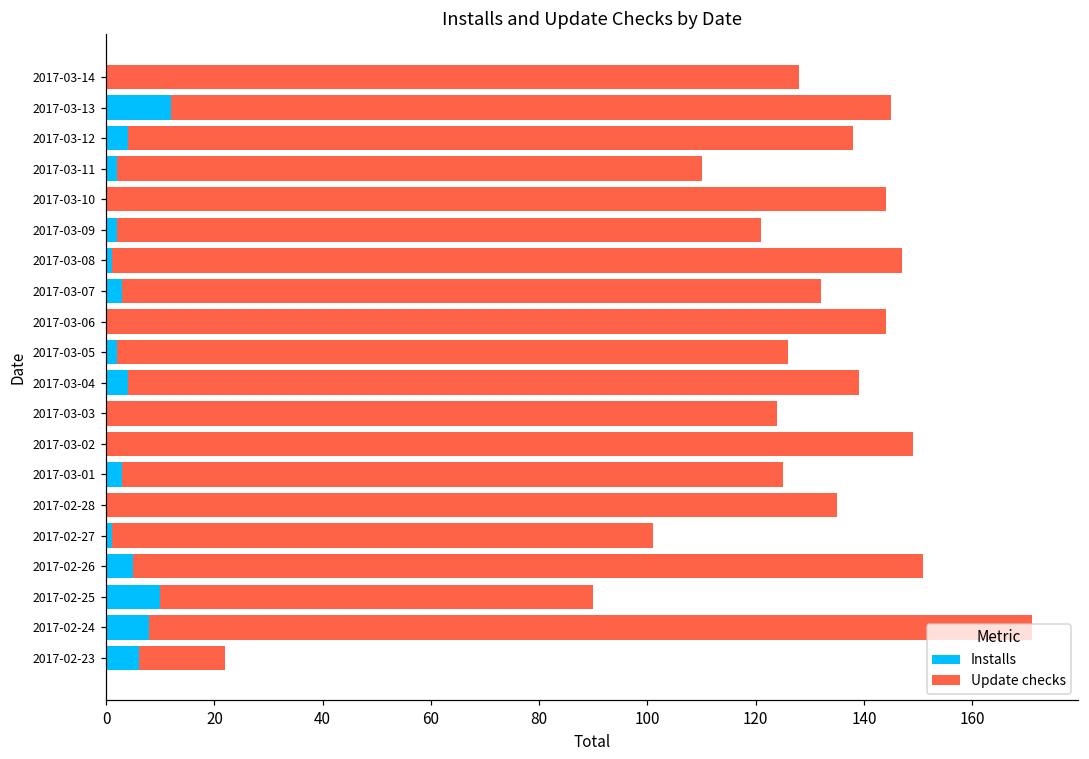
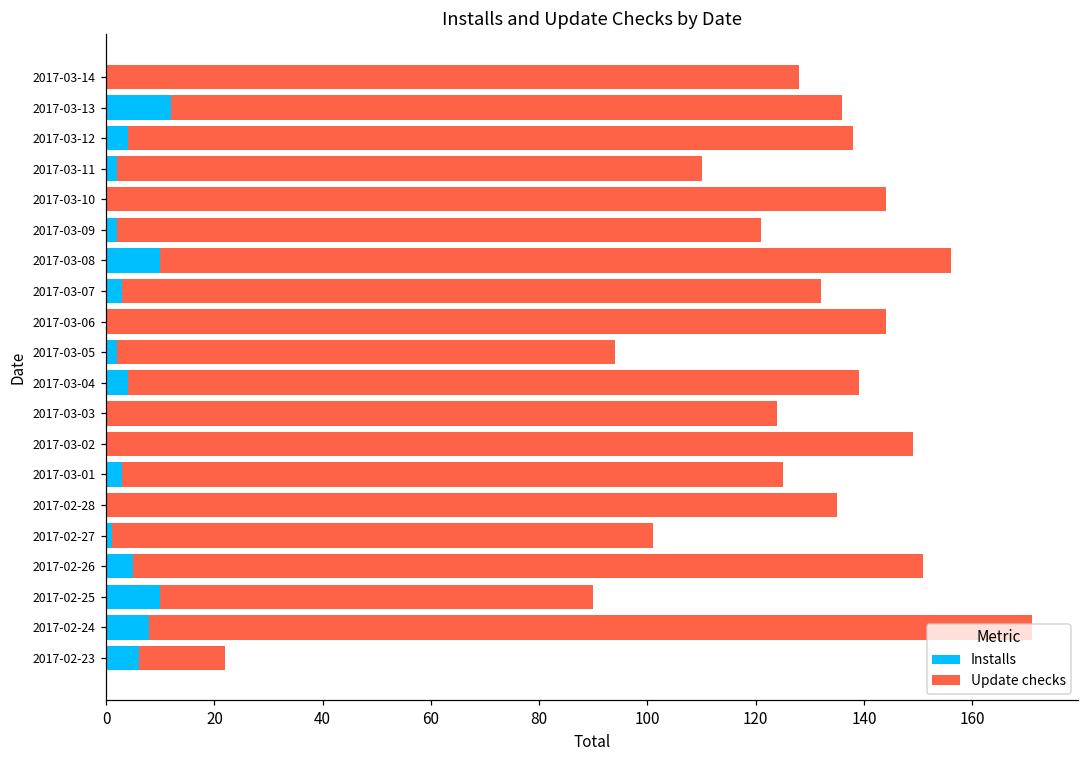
  {
    "Installs": {
      "2017-03-14": 0,
      "2017-03-13": 12,
      "2017-03-12": 4,
      "2017-03-11": 2,
      "2017-03-10": 0,
      "2017-03-09": 2,
-     "2017-03-08": 1,
+     "2017-03-08": 10,
      "2017-03-07": 3,
      "2017-03-06": 0,
      "2017-03-05": 2,
      "2017-03-04": 4,
      "2017-03-03": 0,
      "2017-03-02": 0,
      "2017-03-01": 3,
      "2017-02-28": 0,
      "2017-02-27": 1,
      "2017-02-26": 5,
      "2017-02-25": 10,
      "2017-02-24": 8,
      "2017-02-23": 6
    },
    "Update checks": {
      "2017-03-14": 128,
-     "2017-03-13": 133,
+     "2017-03-13": 124,
      "2017-03-12": 134,
      "2017-03-11": 108,
      "2017-03-10": 144,
      "2017-03-09": 119,
      "2017-03-08": 146,
      "2017-03-07": 129,
      "2017-03-06": 144,
-     "2017-03-05": 124,
+     "2017-03-05": 92,
      "2017-03-04": 135,
      "2017-03-03": 124,
      "2017-03-02": 149,
      "2017-03-01": 122,
      "2017-02-28": 135,
      "2017-02-27": 100,
      "2017-02-26": 146,
      "2017-02-25": 80,
      "2017-02-23": 16
    }
  }
